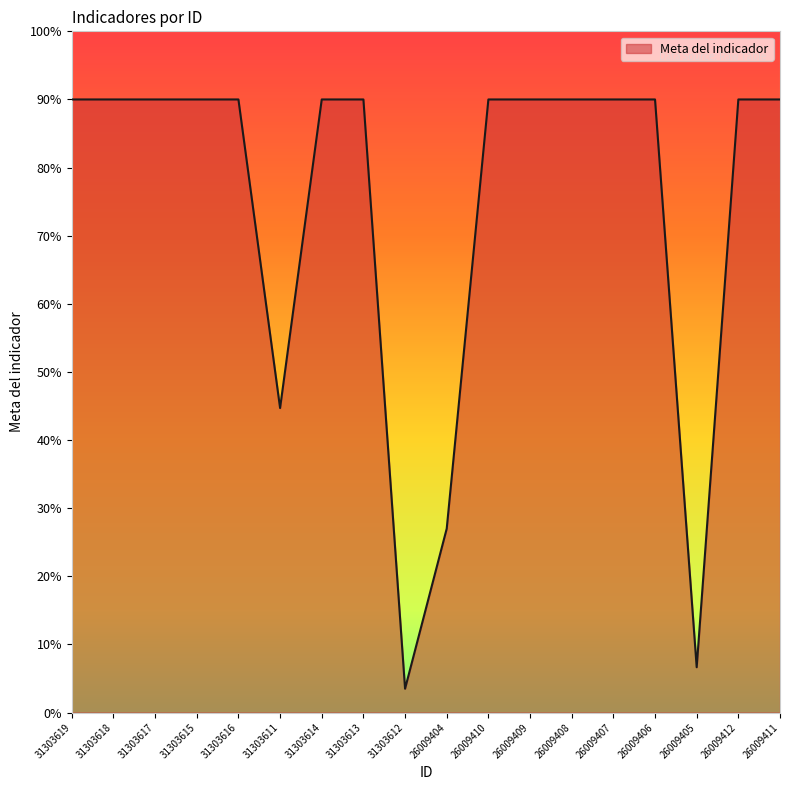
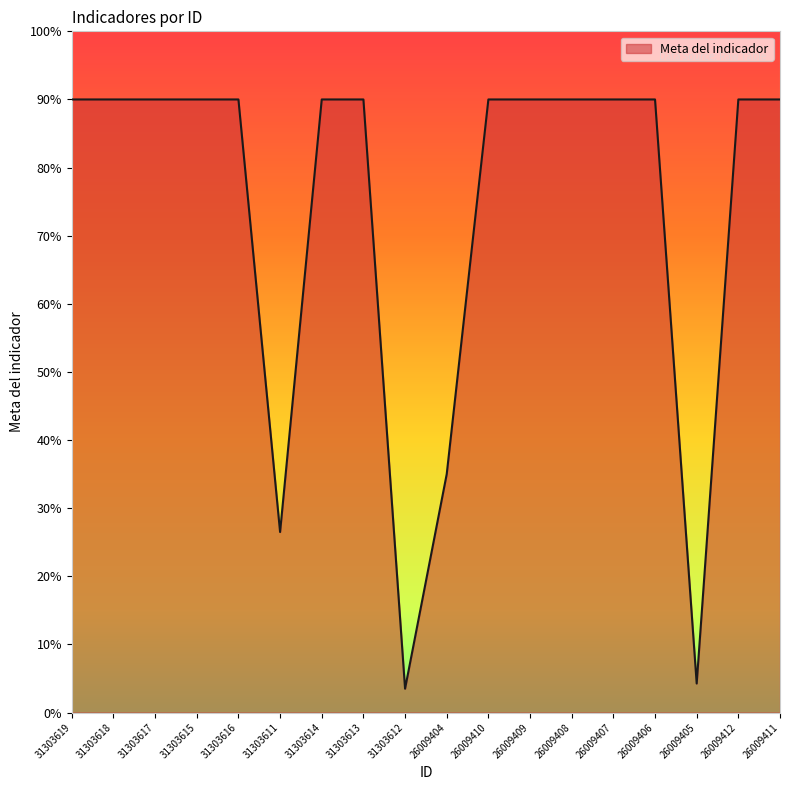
  {
    "31303619": "90%",
    "31303618": "90%",
    "31303617": "90%",
    "31303615": "90%",
    "31303616": "90%",
-   "31303611": "45%",
+   "31303611": "27%",
    "31303614": "90%",
    "31303613": "90%",
    "31303612": "4%",
-   "26009404": "27%",
+   "26009404": "35%",
    "26009410": "90%",
    "26009409": "90%",
    "26009408": "90%",
    "26009407": "90%",
    "26009406": "90%",
-   "26009405": "7%",
+   "26009405": "4%",
    "26009412": "90%",
    "26009411": "90%"
  }
